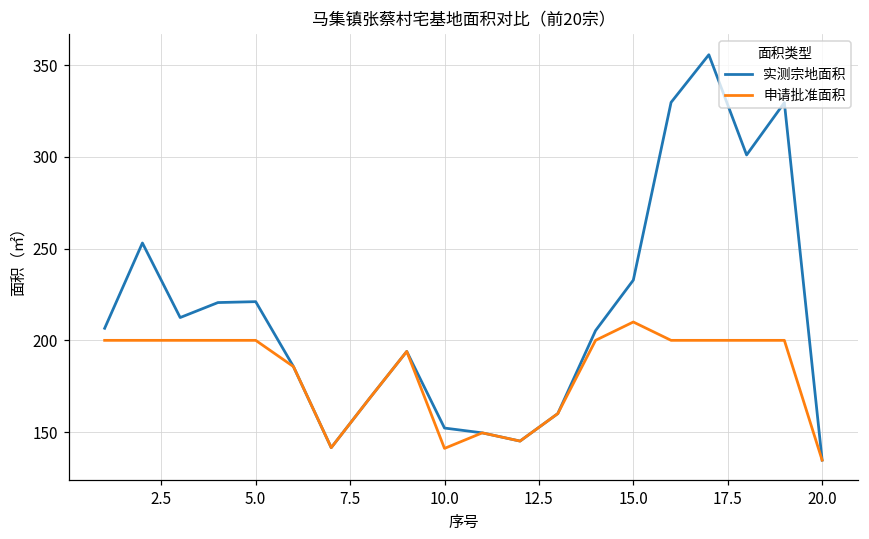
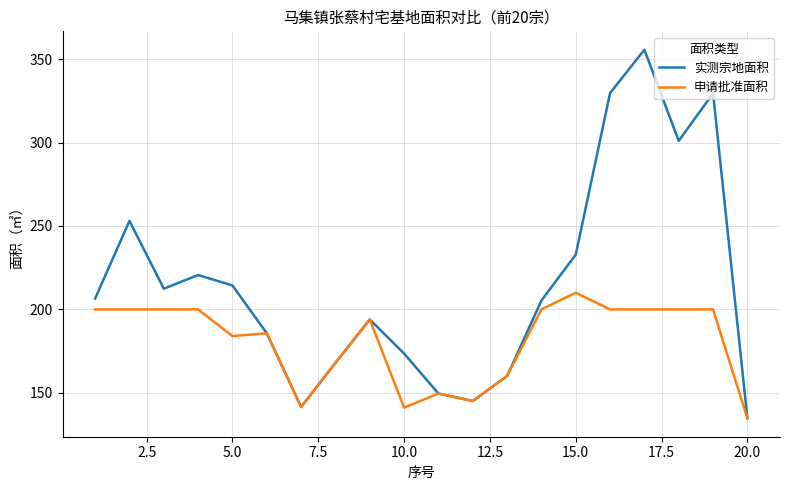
  {
    "实测宗地面积": {
-     "5.0": 221,
-     "10.0": 152,
+     "5.0": 214,
+     "10.0": 174,
      "15.0": 233
    },
    "申请批准面积": {
-     "5.0": 200,
+     "5.0": 184,
      "10.0": 141,
      "15.0": 210
    }
  }
